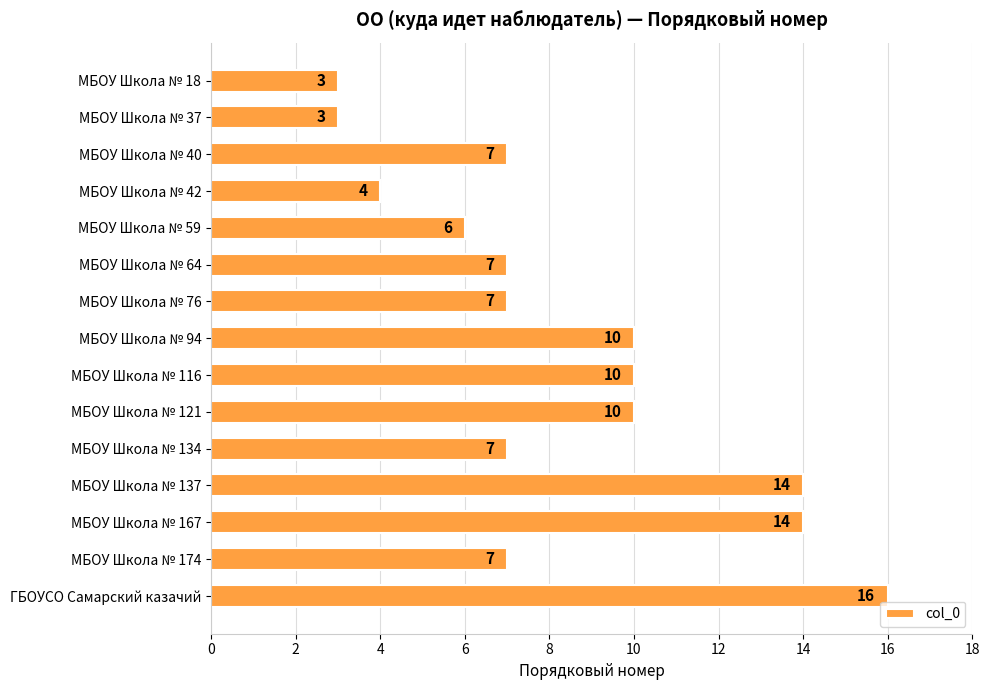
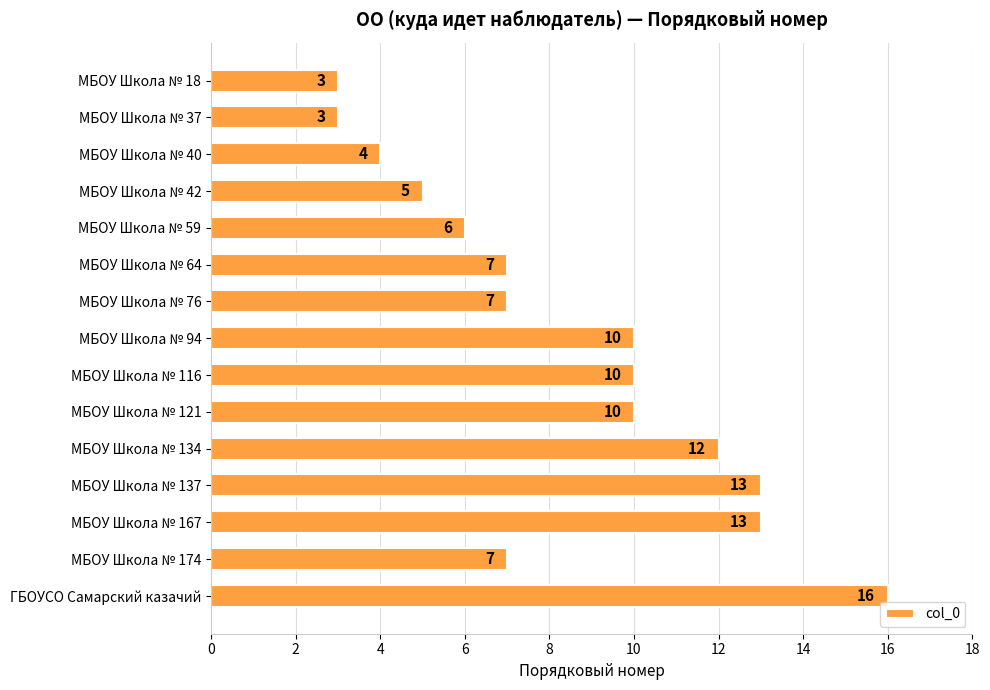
  {
    "МБОУ Школа № 18": 3,
    "МБОУ Школа № 37": 3,
-   "МБОУ Школа № 40": 7,
-   "МБОУ Школа № 42": 4,
+   "МБОУ Школа № 40": 4,
+   "МБОУ Школа № 42": 5,
    "МБОУ Школа № 59": 6,
    "МБОУ Школа № 64": 7,
    "МБОУ Школа № 76": 7,
    "МБОУ Школа № 94": 10,
    "МБОУ Школа № 116": 10,
    "МБОУ Школа № 121": 10,
-   "МБОУ Школа № 134": 7,
-   "МБОУ Школа № 137": 14,
-   "МБОУ Школа № 167": 14,
+   "МБОУ Школа № 134": 12,
+   "МБОУ Школа № 137": 13,
+   "МБОУ Школа № 167": 13,
    "МБОУ Школа № 174": 7,
    "ГБОУСО Самарский казачий": 16
  }
